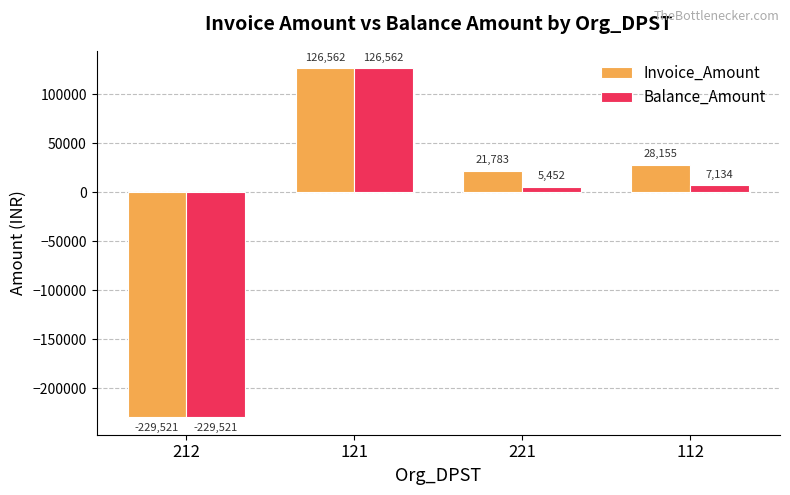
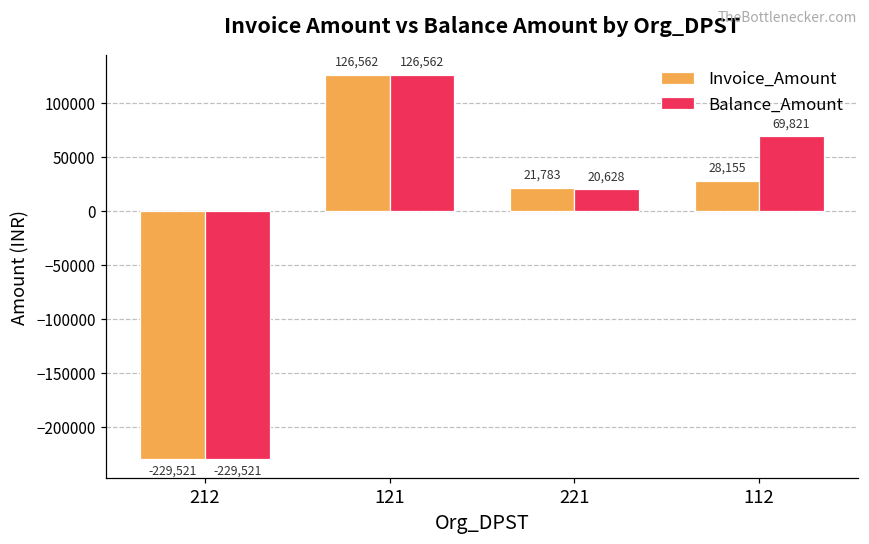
  {
    "Invoice_Amount": {
      "212": "-229,521",
      "121": "126,562",
      "221": "21,783",
      "112": "28,155"
    },
    "Balance_Amount": {
      "212": "-229,521",
      "121": "126,562",
-     "221": "5,452",
-     "112": "7,134"
+     "221": "20,628",
+     "112": "69,821"
    }
  }
